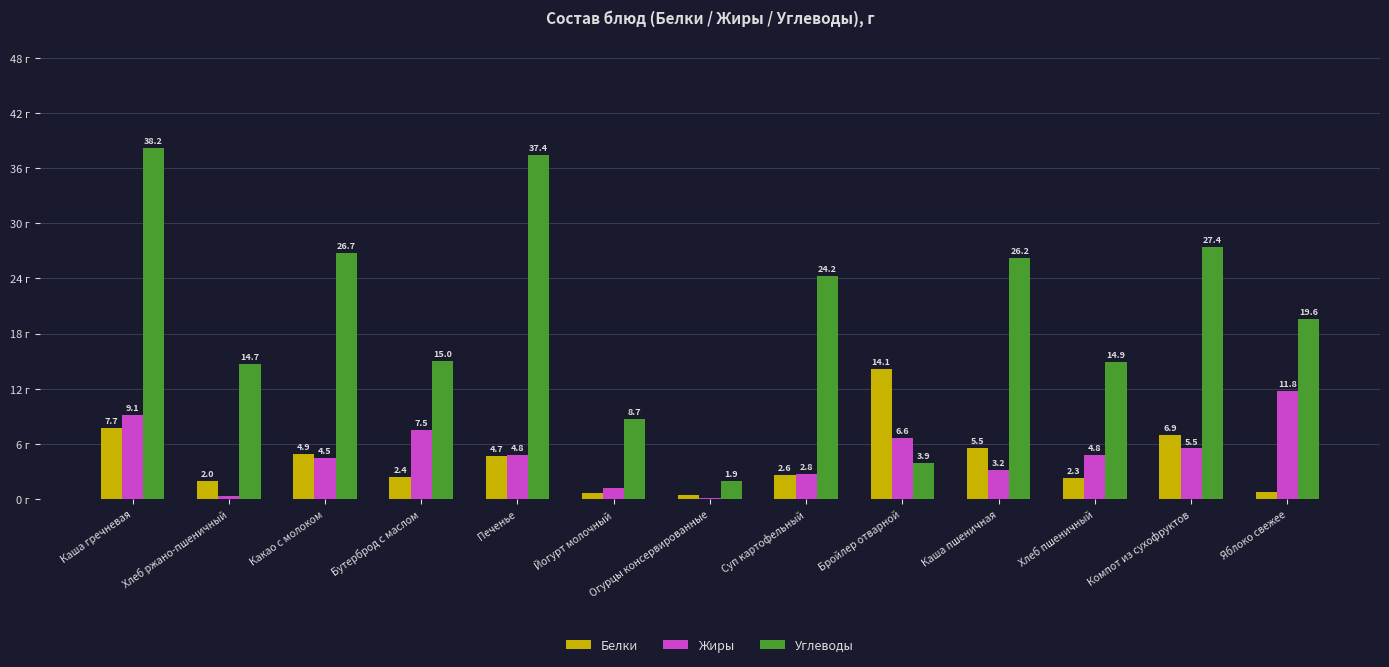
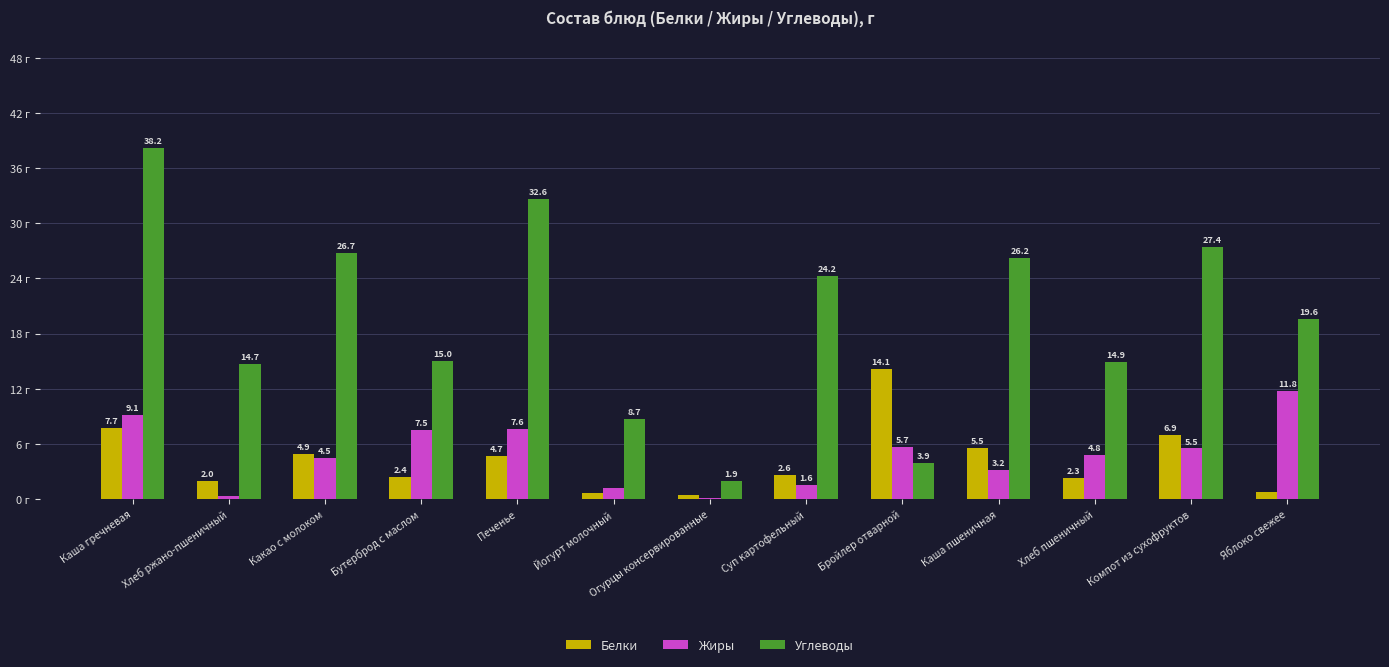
  {
    "Белки": {
      "Каша гречневая": 7.7,
      "Хлеб ржано-пшеничный": 2.0,
      "Какао с молоком": 4.9,
      "Бутерброд с маслом": 2.4,
      "Печенье": 4.7,
      "Суп картофельный": 2.6,
      "Бройлер отварной": 14.1,
      "Каша пшеничная": 5.5,
      "Хлеб пшеничный": 2.3,
      "Компот из сухофруктов": 6.9
    },
    "Жиры": {
      "Каша гречневая": 9.1,
      "Какао с молоком": 4.5,
      "Бутерброд с маслом": 7.5,
-     "Печенье": 4.8,
-     "Суп картофельный": 2.8,
-     "Бройлер отварной": 6.6,
+     "Печенье": 7.6,
+     "Суп картофельный": 1.6,
+     "Бройлер отварной": 5.7,
      "Каша пшеничная": 3.2,
      "Хлеб пшеничный": 4.8,
      "Компот из сухофруктов": 5.5,
      "Яблоко свежее": 11.8
    },
    "Углеводы": {
      "Каша гречневая": 38.2,
      "Хлеб ржано-пшеничный": 14.7,
      "Какао с молоком": 26.7,
      "Бутерброд с маслом": 15.0,
-     "Печенье": 37.4,
+     "Печенье": 32.6,
      "Йогурт молочный": 8.7,
      "Огурцы консервированные": 1.9,
      "Суп картофельный": 24.2,
      "Бройлер отварной": 3.9,
      "Каша пшеничная": 26.2,
      "Хлеб пшеничный": 14.9,
      "Компот из сухофруктов": 27.4,
      "Яблоко свежее": 19.6
    }
  }
